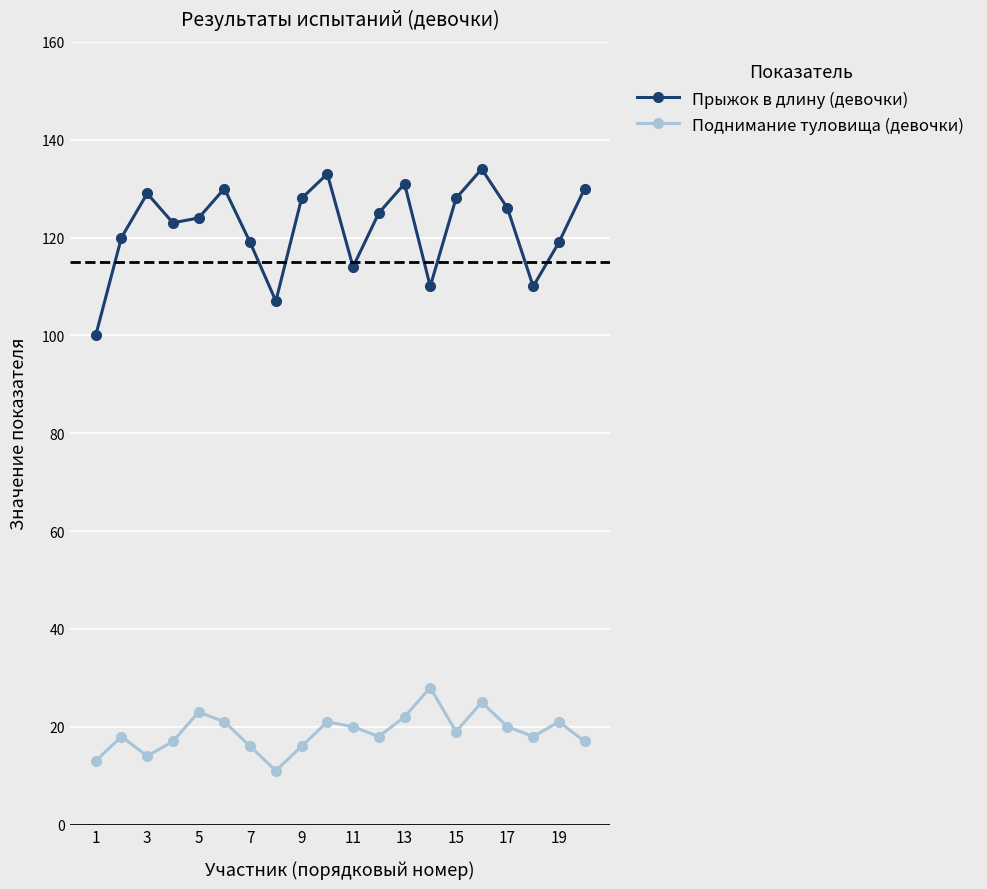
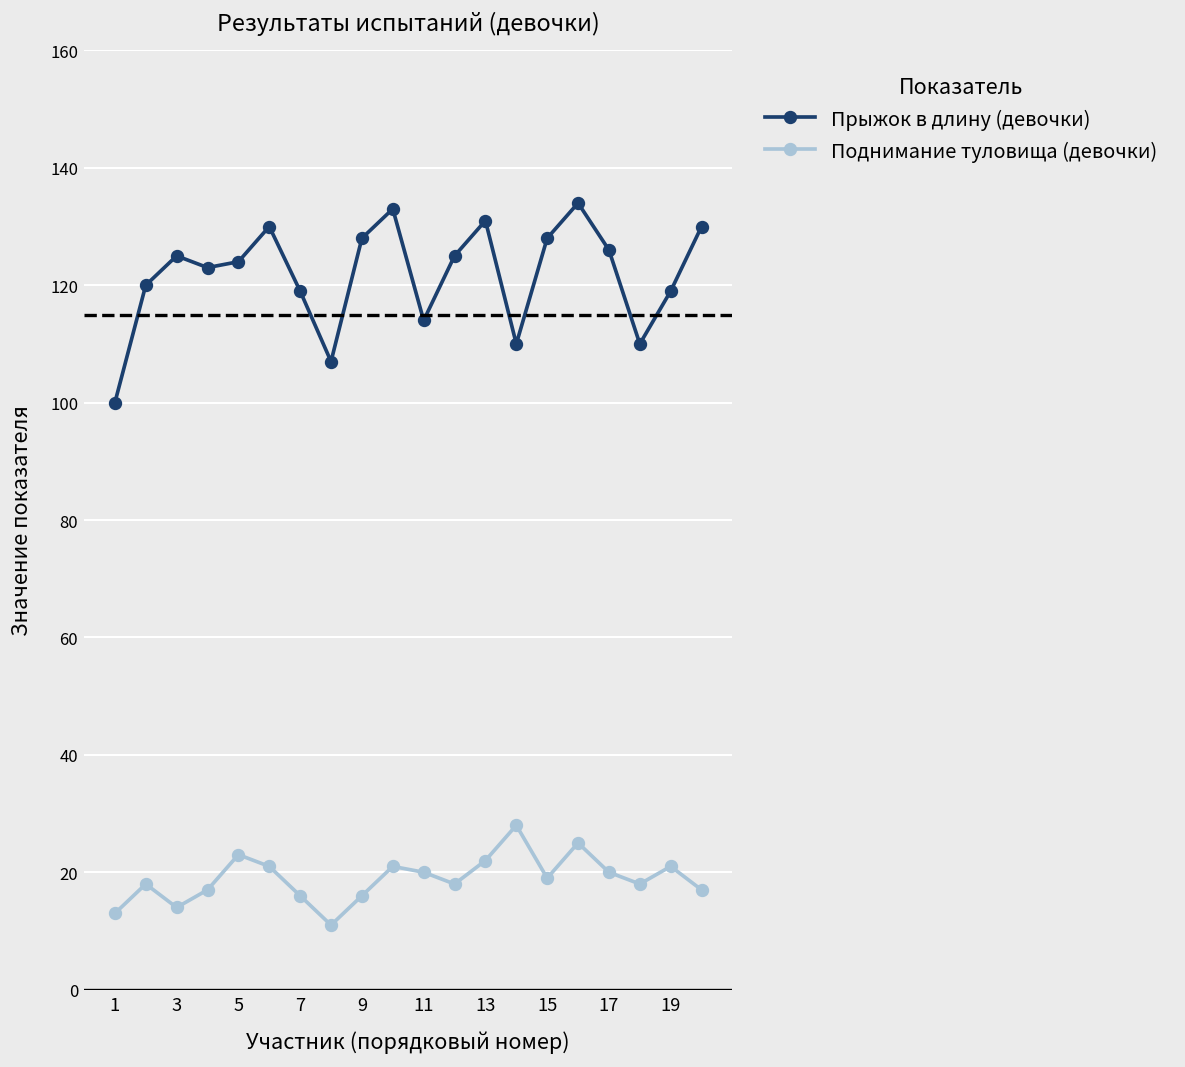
  {
    "Прыжок в длину (девочки)": {
      "1": 100,
-     "3": 129,
+     "3": 125,
      "5": 124,
      "7": 119,
      "9": 128,
      "11": 114,
      "13": 131,
      "15": 128,
      "17": 126,
      "19": 119
    },
    "Поднимание туловища (девочки)": {
      "1": 13,
      "3": 14,
      "5": 23,
      "7": 16,
      "9": 16,
      "11": 20,
      "13": 22,
      "15": 19,
      "17": 20,
      "19": 21
    }
  }
